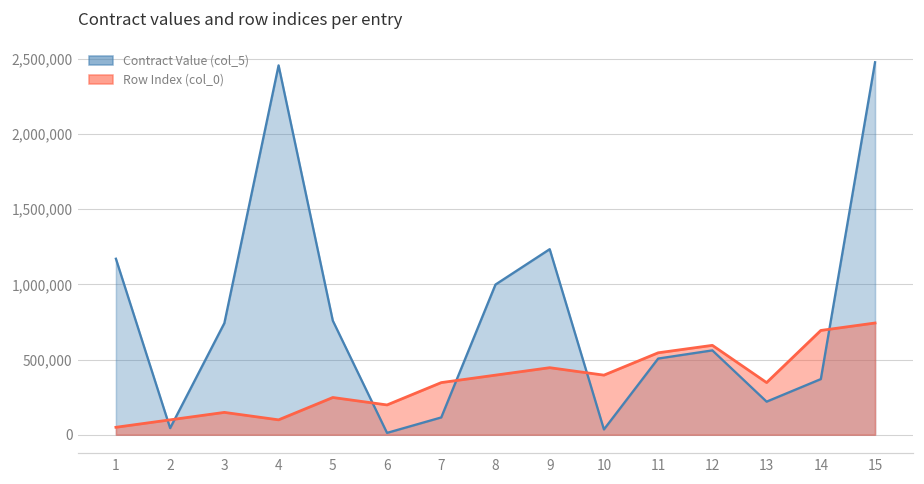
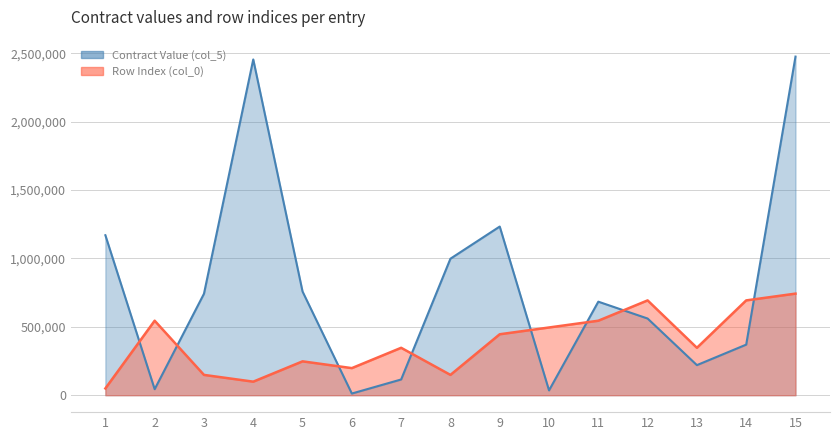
  {
    "Contract Value (col_5)": {
      "1": "1,170,000",
      "2": "40,000",
      "3": "740,000",
      "4": "2,460,000",
      "5": "760,000",
      "6": "10,000",
      "7": "120,000",
      "8": "1,000,000",
      "9": "1,230,000",
      "10": "40,000",
-     "11": "510,000",
+     "11": "680,000",
      "12": "560,000",
      "13": "220,000",
      "14": "370,000",
      "15": "2,480,000"
    },
    "Row Index (col_0)": {
      "1": "50,000",
-     "2": "100,000",
+     "2": "540,000",
      "3": "150,000",
      "4": "100,000",
      "5": "250,000",
      "6": "200,000",
      "7": "350,000",
-     "8": "400,000",
+     "8": "150,000",
      "9": "450,000",
-     "10": "400,000",
+     "10": "500,000",
      "11": "540,000",
-     "12": "590,000",
+     "12": "690,000",
      "13": "350,000",
      "14": "690,000",
      "15": "740,000"
    }
  }
